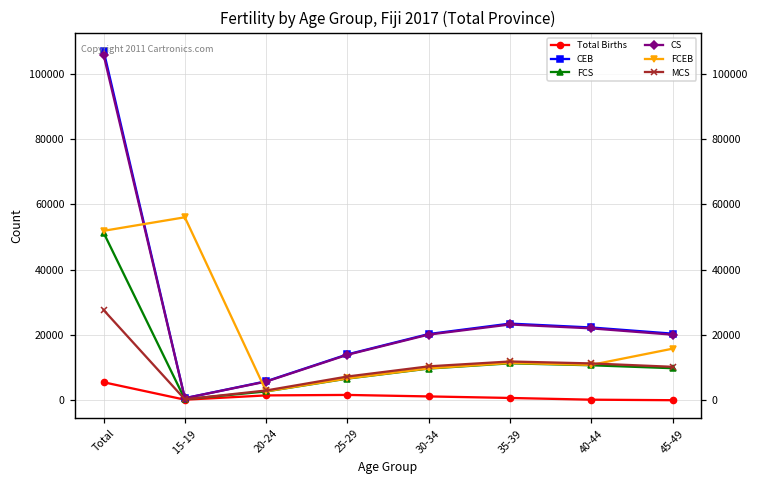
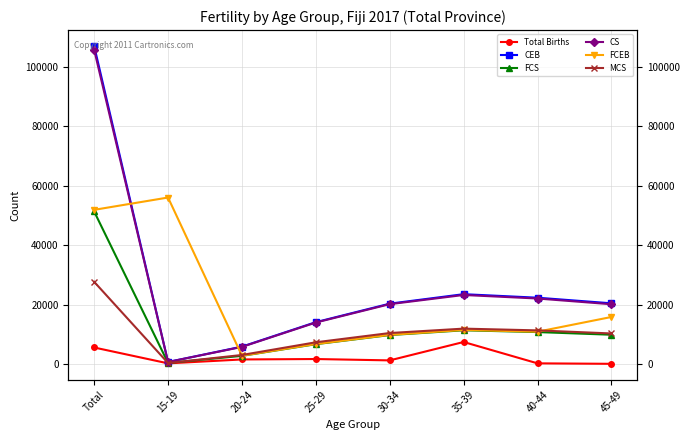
  {
    "Total Births": {
      "Total": 6000,
      "20-24": 2000,
      "25-29": 2000,
      "30-34": 1000,
-     "35-39": 1000,
+     "35-39": 7000,
      "40-44": 0,
      "45-49": 0
    },
    "FCEB": {
      "15-19": 56000,
      "45-49": 16000
    },
    "MCS": {
      "Total": 28000
    }
  }
